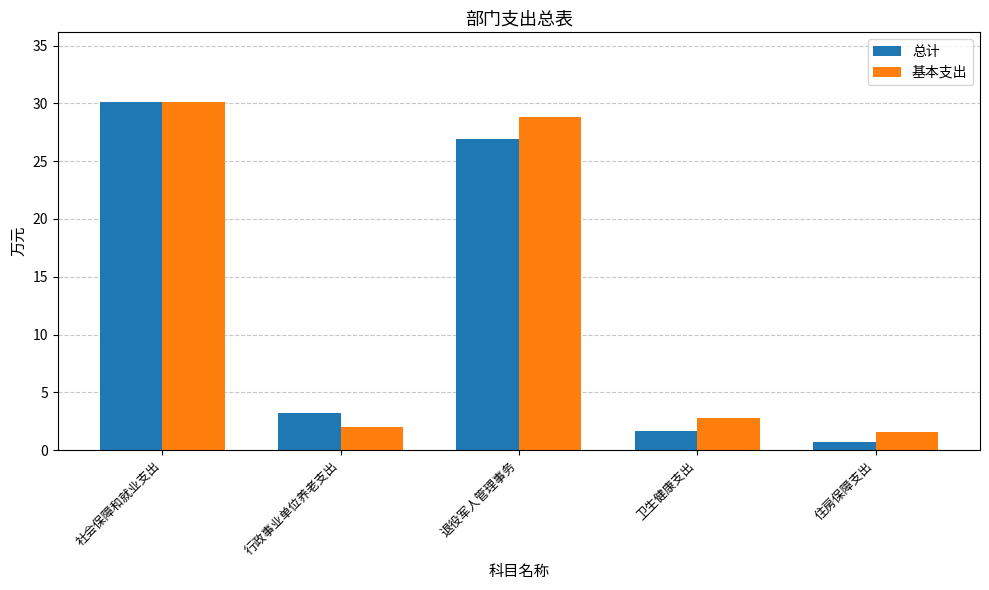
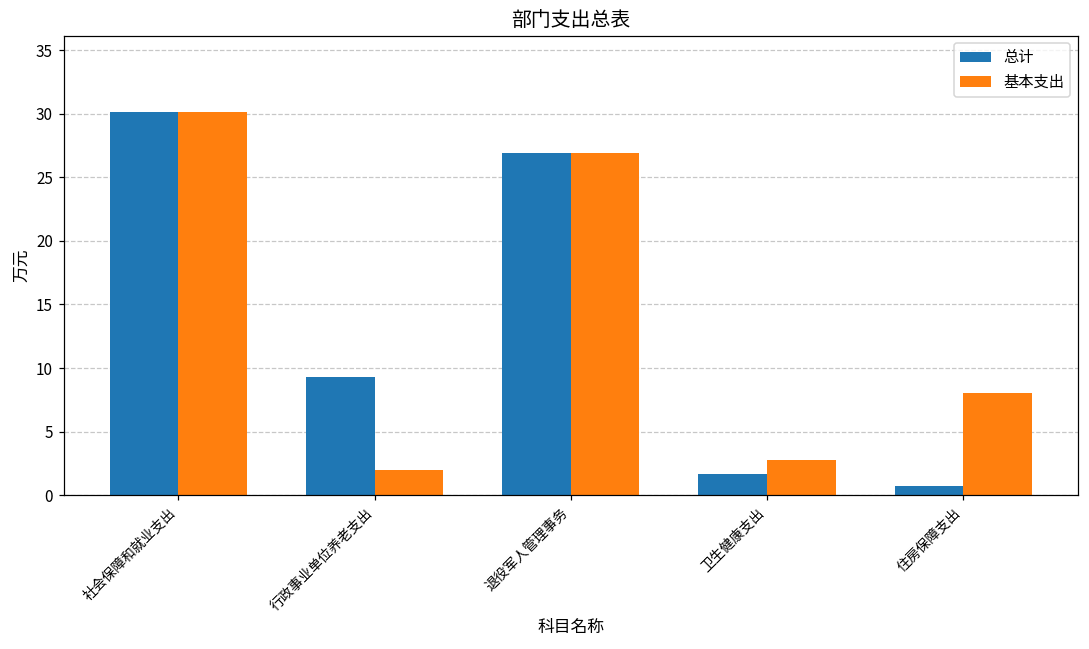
  {
    "总计": {
      "社会保障和就业支出": 30.1,
-     "行政事业单位养老支出": 3.2,
+     "行政事业单位养老支出": 9.3,
      "退役军人管理事务": 26.9,
      "卫生健康支出": 1.7,
      "住房保障支出": 0.7
    },
    "基本支出": {
      "社会保障和就业支出": 30.1,
      "行政事业单位养老支出": 2.0,
-     "退役军人管理事务": 28.8,
+     "退役军人管理事务": 26.9,
      "卫生健康支出": 2.8,
-     "住房保障支出": 1.6
+     "住房保障支出": 8.0
    }
  }
